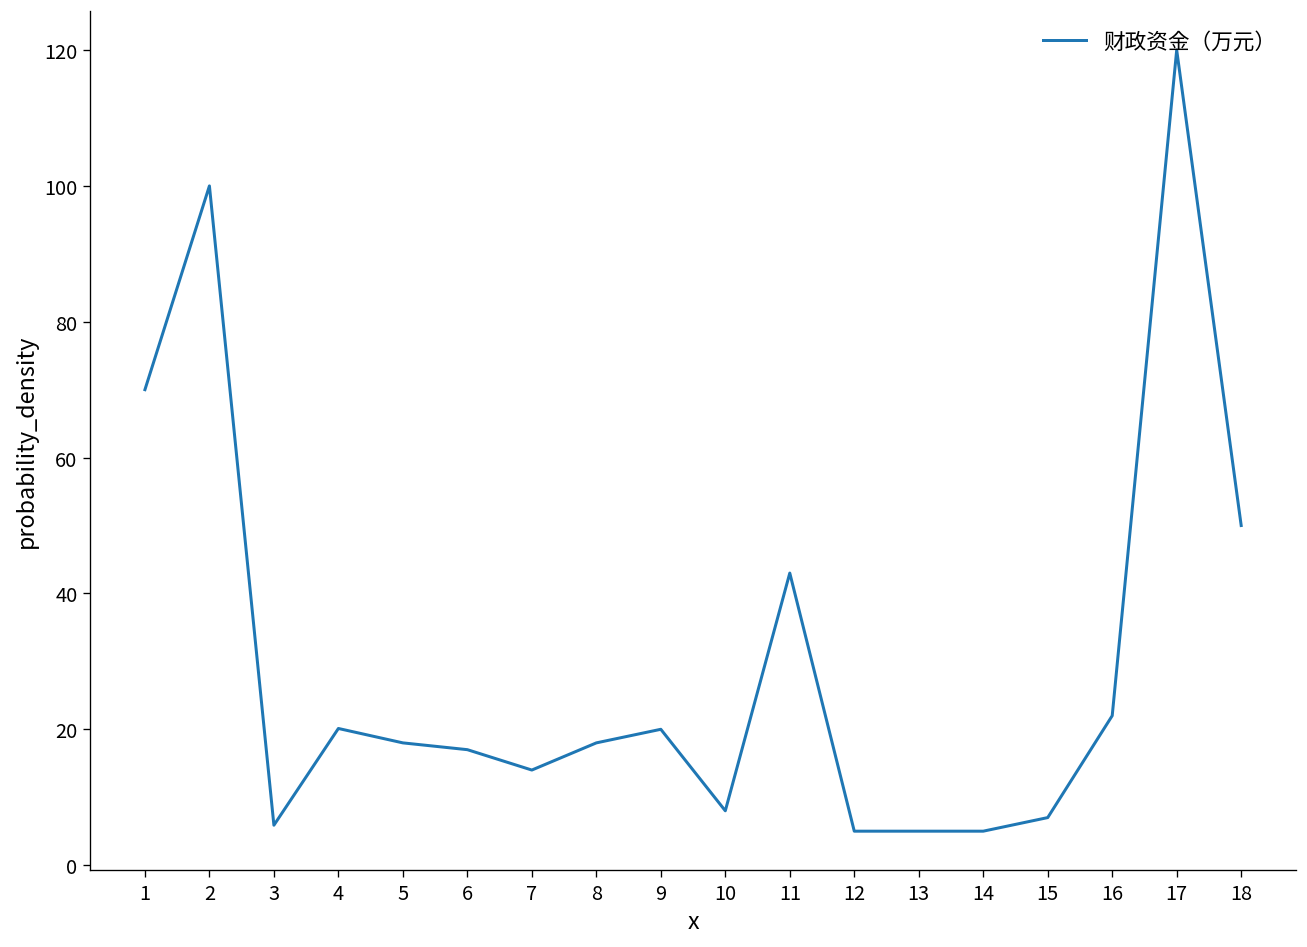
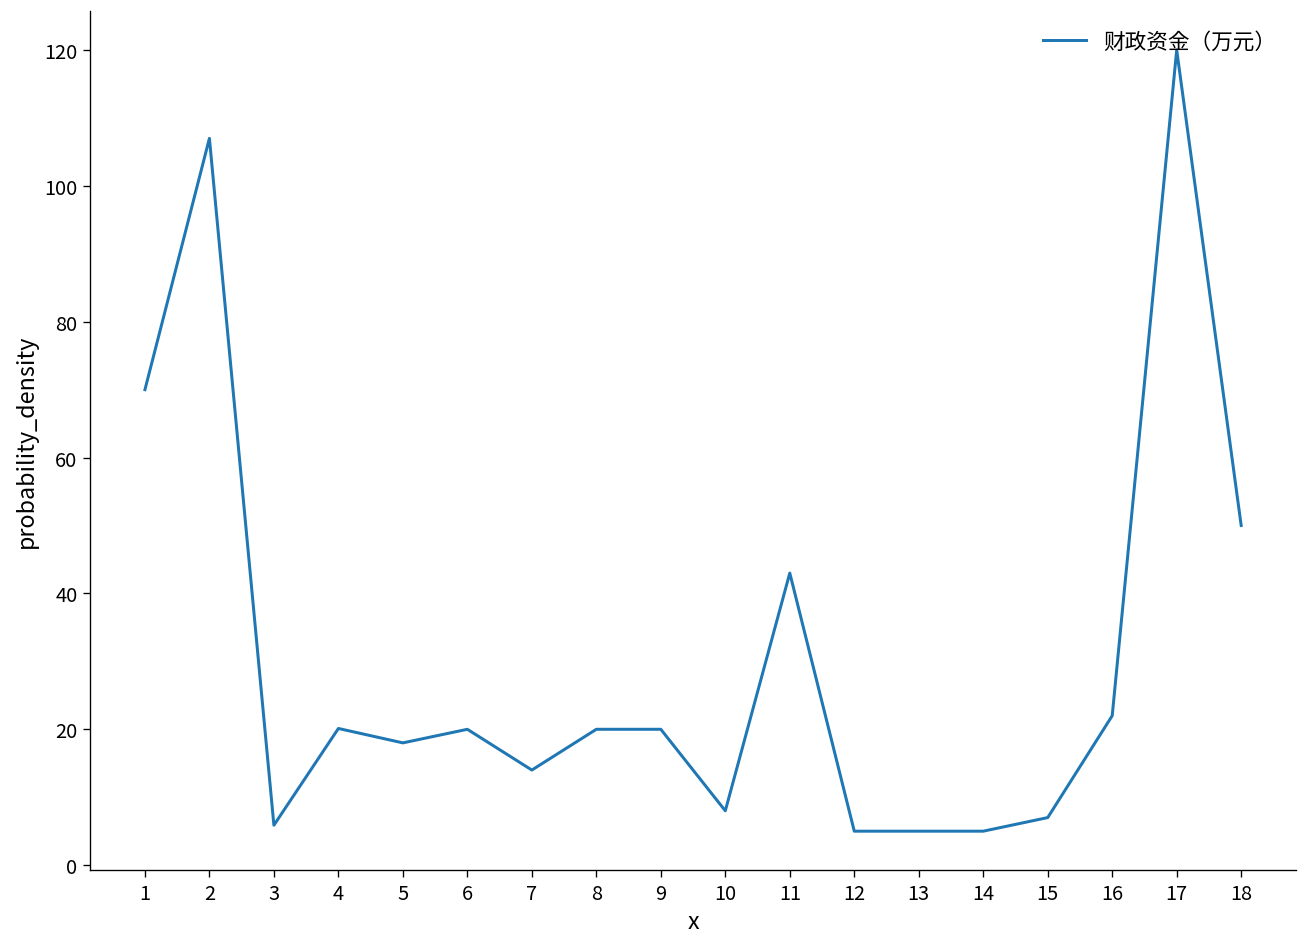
  {
    "1": 70,
-   "2": 100,
+   "2": 107,
    "3": 6,
    "4": 20,
    "5": 18,
-   "6": 17,
+   "6": 20,
    "7": 14,
-   "8": 18,
+   "8": 20,
    "9": 20,
    "10": 8,
    "11": 43,
    "12": 5,
    "13": 5,
    "14": 5,
    "15": 7,
    "16": 22,
    "17": 120,
    "18": 50
  }
